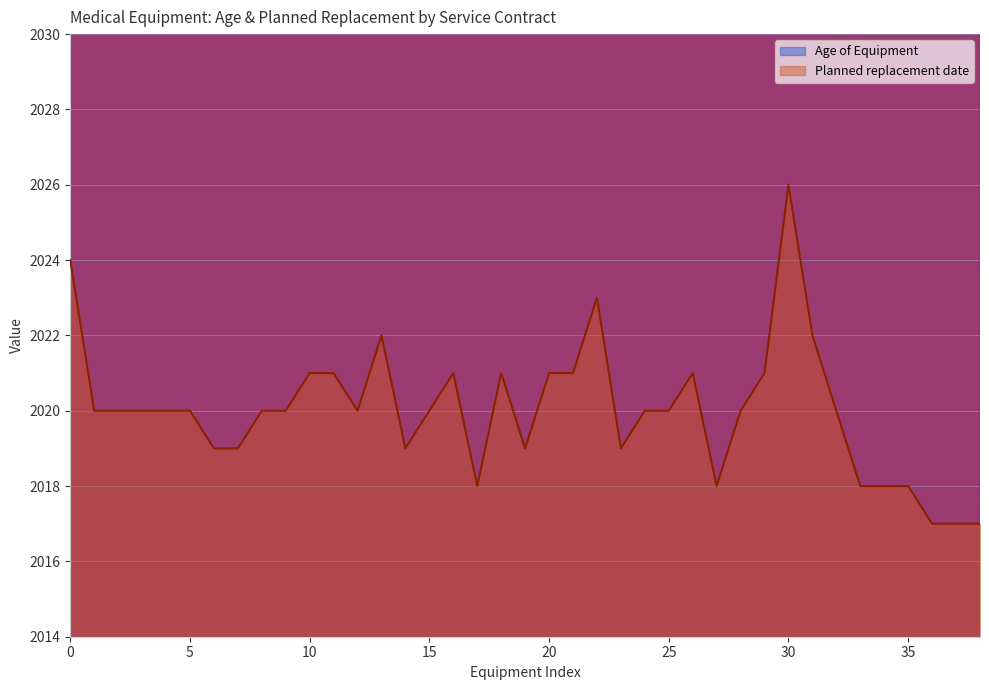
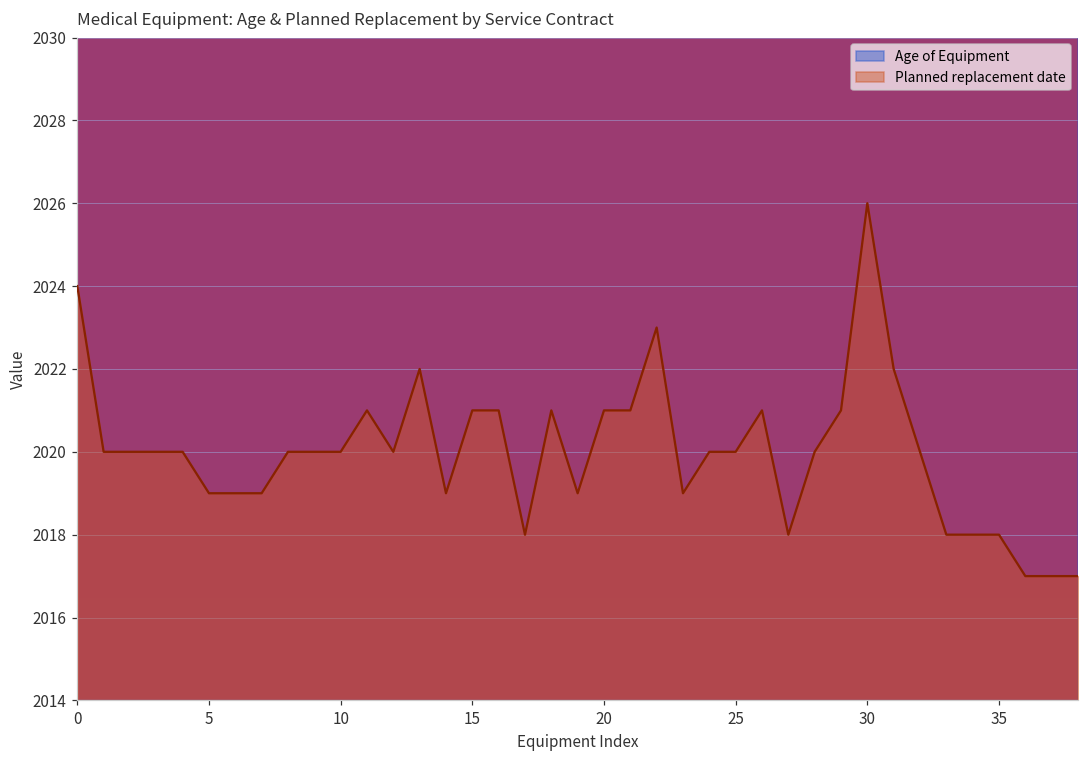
  {
    "Planned replacement date": {
      "0": 2024,
-     "5": 2020,
-     "10": 2021,
-     "15": 2020,
+     "5": 2019,
+     "10": 2020,
+     "15": 2021,
      "20": 2021,
      "25": 2020,
      "30": 2026,
      "35": 2018
    }
  }
